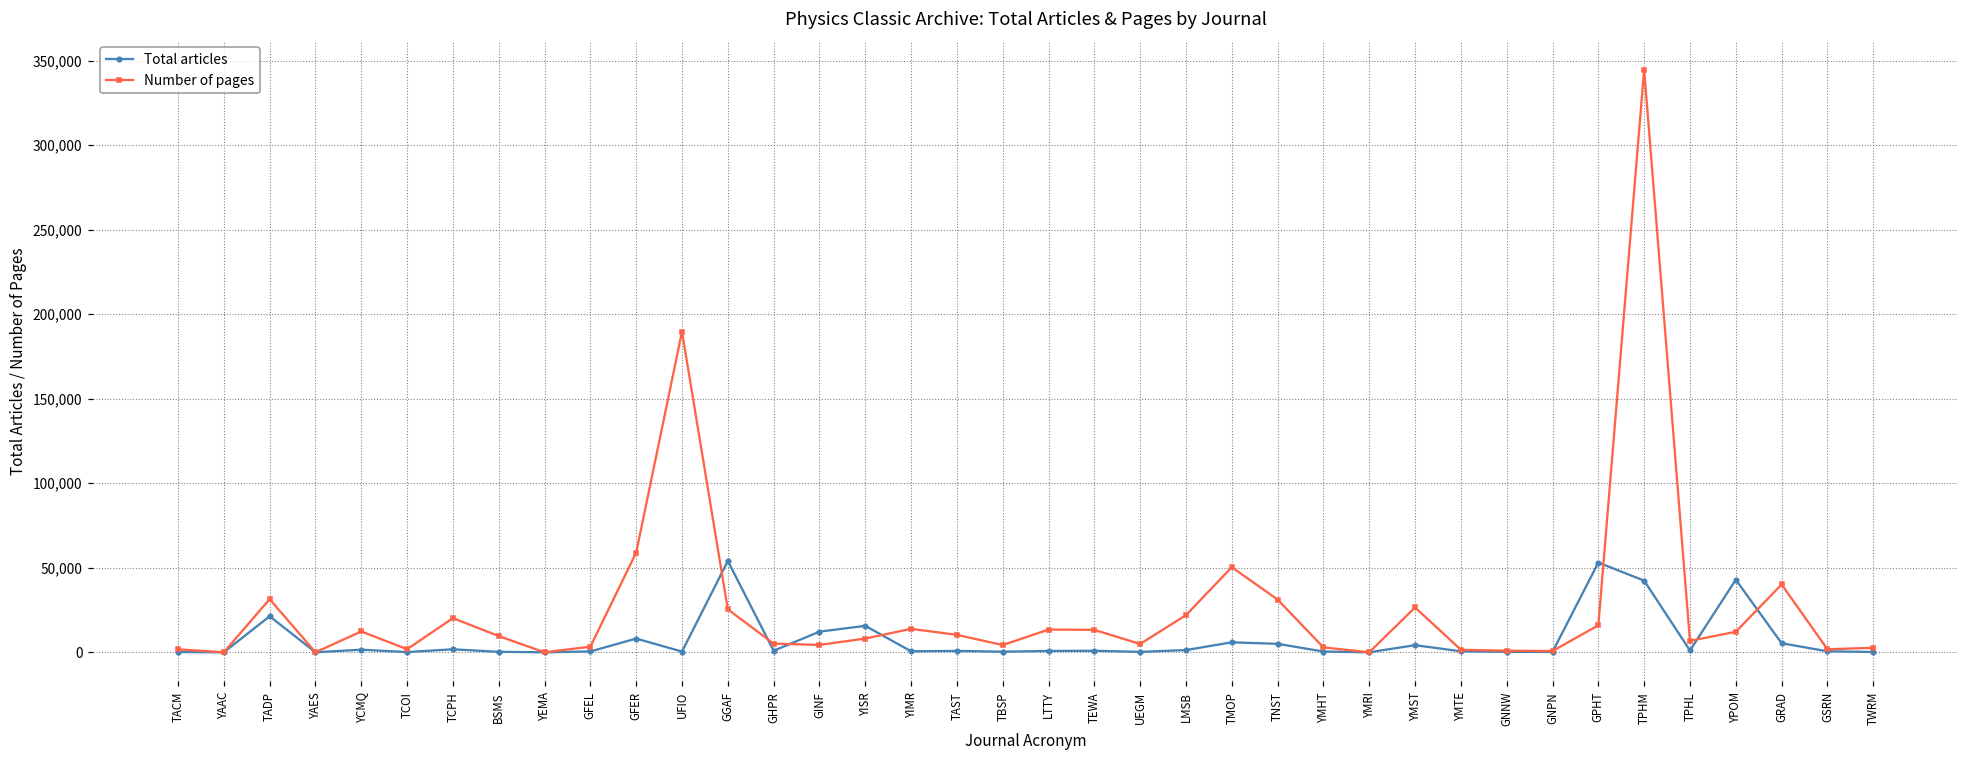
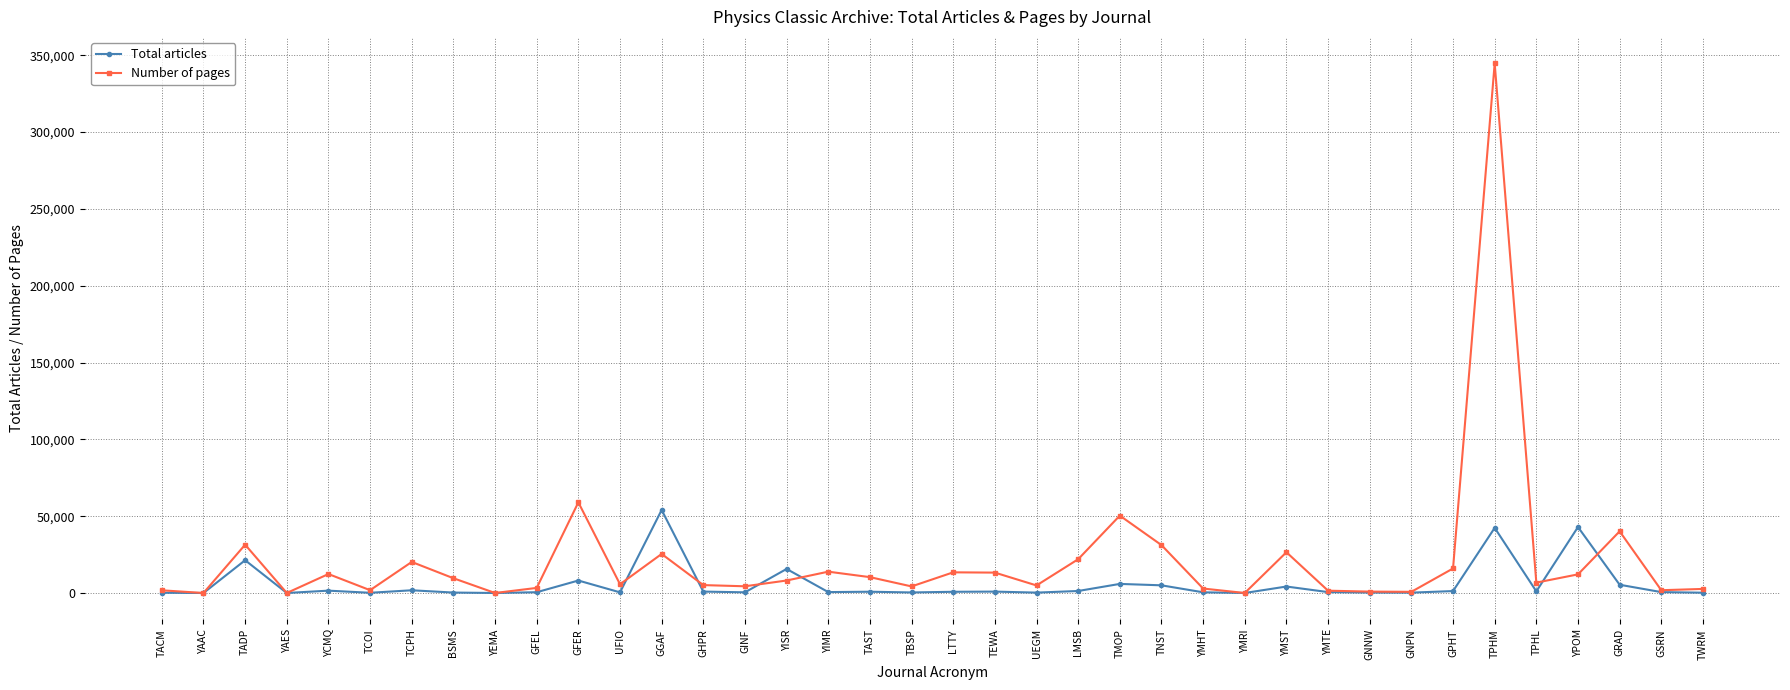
  {
    "Total articles": {
      "TADP": "21,000",
      "YCMQ": "2,000",
      "TCOI": "0",
      "TCPH": "2,000",
      "BSMS": "0",
      "GFEL": "0",
      "GFER": "8,000",
      "UFIO": "0",
      "GGAF": "54,000",
      "GHPR": "1,000",
-     "GINF": "12,000",
+     "GINF": "0",
      "YISR": "16,000",
      "YIMR": "1,000",
      "TAST": "1,000",
      "TBSP": "0",
      "LTTY": "1,000",
      "TEWA": "1,000",
      "UEGM": "0",
      "LMSB": "1,000",
      "TMOP": "6,000",
      "TNST": "5,000",
      "YMHT": "0",
      "YMST": "4,000",
-     "GPHT": "53,000",
+     "GPHT": "1,000",
      "TPHM": "42,000",
      "TPHL": "1,000",
      "YPOM": "43,000",
      "GRAD": "5,000",
      "TWRM": "0"
    },
    "Number of pages": {
      "TADP": "31,000",
      "YCMQ": "12,000",
      "TCOI": "2,000",
      "TCPH": "20,000",
      "BSMS": "10,000",
      "GFEL": "3,000",
      "GFER": "59,000",
-     "UFIO": "190,000",
+     "UFIO": "6,000",
      "GGAF": "25,000",
      "GHPR": "5,000",
      "GINF": "4,000",
      "YISR": "8,000",
      "YIMR": "14,000",
      "TAST": "10,000",
      "TBSP": "4,000",
      "LTTY": "13,000",
      "TEWA": "13,000",
      "UEGM": "5,000",
      "LMSB": "22,000",
      "TMOP": "50,000",
      "TNST": "31,000",
      "YMHT": "3,000",
      "YMST": "27,000",
      "GPHT": "16,000",
      "TPHM": "345,000",
      "TPHL": "7,000",
      "YPOM": "12,000",
      "GRAD": "40,000",
      "TWRM": "3,000"
    }
  }
